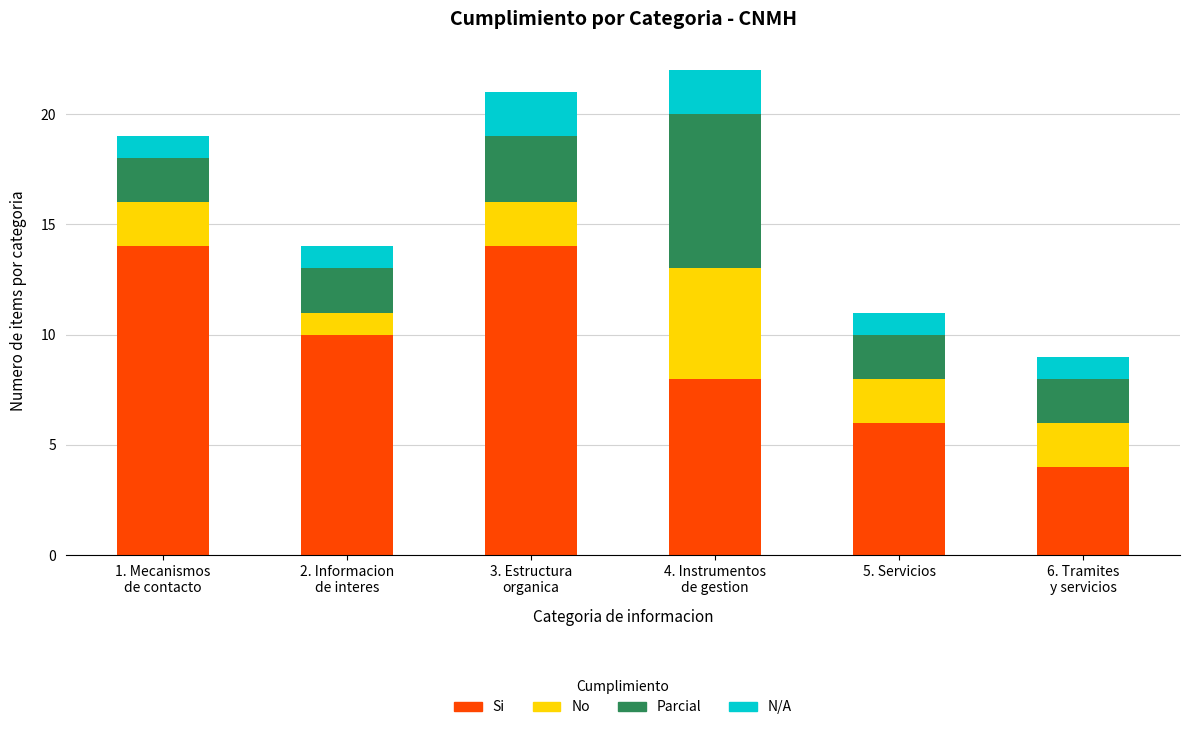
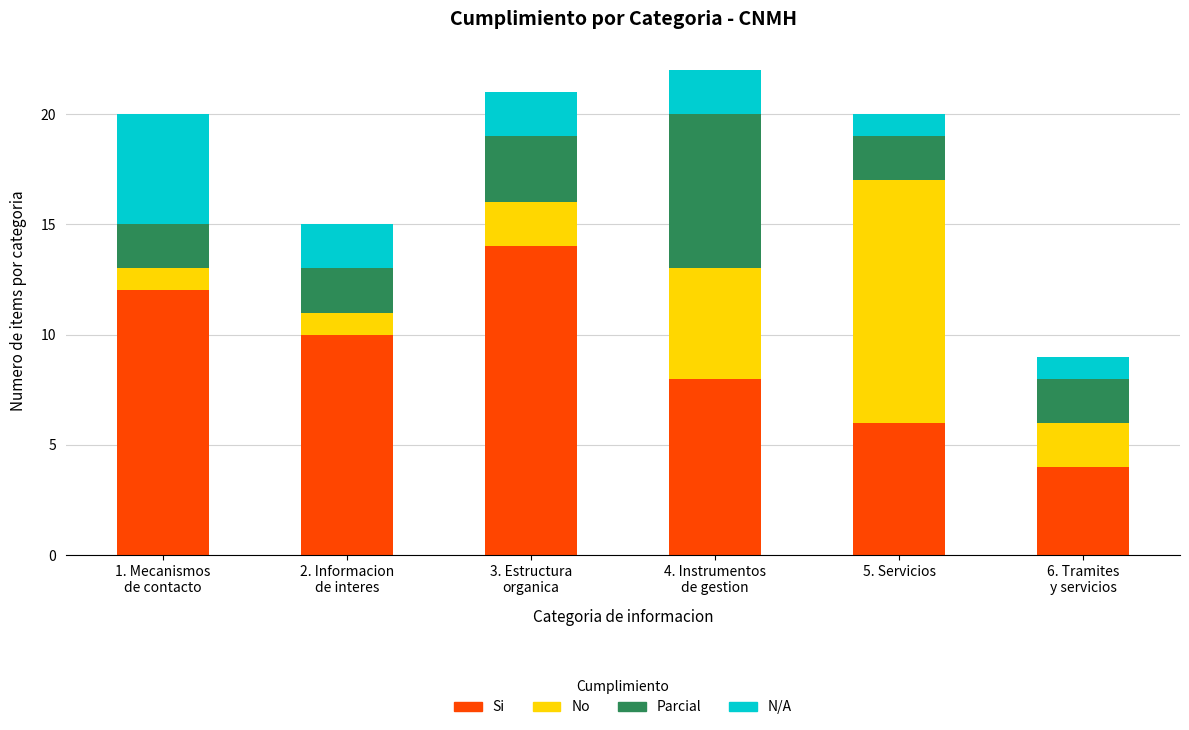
  {
    "Si": {
-     "1. Mecanismos de contacto": 14,
+     "1. Mecanismos de contacto": 12,
      "2. Informacion de interes": 10,
      "3. Estructura organica": 14,
      "4. Instrumentos de gestion": 8,
      "5. Servicios": 6,
      "6. Tramites y servicios": 4
    },
    "No": {
-     "1. Mecanismos de contacto": 2,
+     "1. Mecanismos de contacto": 1,
      "2. Informacion de interes": 1,
      "3. Estructura organica": 2,
      "4. Instrumentos de gestion": 5,
-     "5. Servicios": 2,
+     "5. Servicios": 11,
      "6. Tramites y servicios": 2
    },
    "Parcial": {
      "1. Mecanismos de contacto": 2,
      "2. Informacion de interes": 2,
      "3. Estructura organica": 3,
      "4. Instrumentos de gestion": 7,
      "5. Servicios": 2,
      "6. Tramites y servicios": 2
    },
    "N/A": {
-     "1. Mecanismos de contacto": 1,
-     "2. Informacion de interes": 1,
+     "1. Mecanismos de contacto": 5,
+     "2. Informacion de interes": 2,
      "3. Estructura organica": 2,
      "4. Instrumentos de gestion": 2,
      "5. Servicios": 1,
      "6. Tramites y servicios": 1
    }
  }
